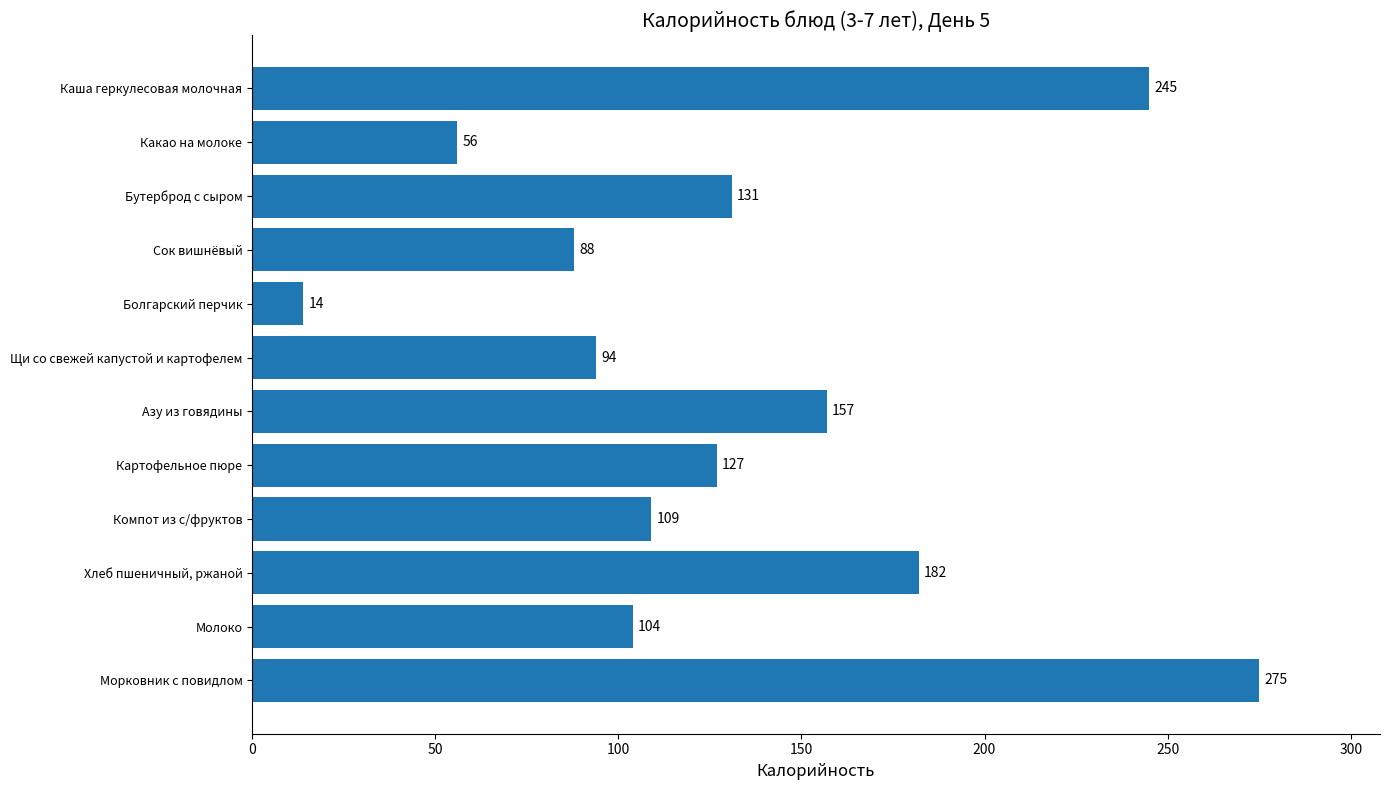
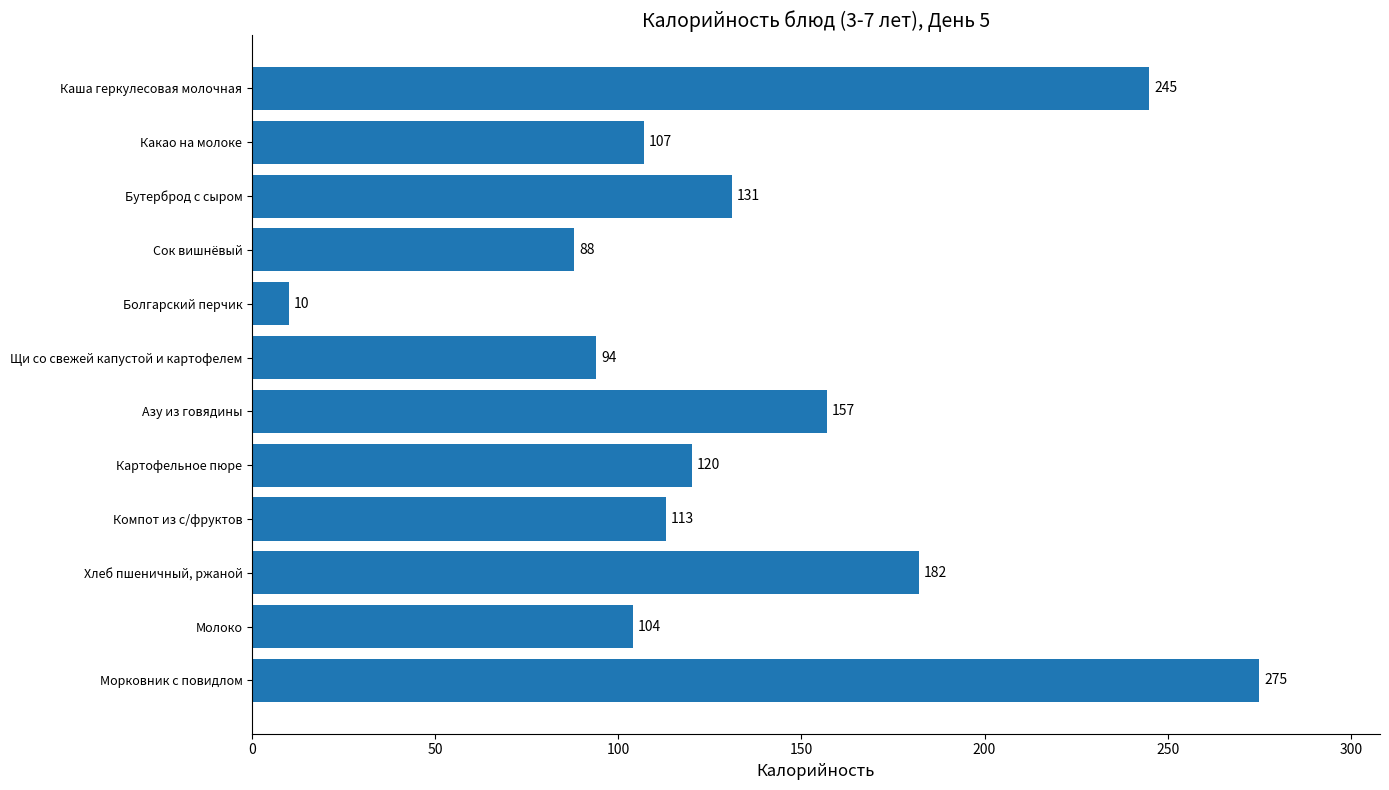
  {
    "Каша геркулесовая молочная": 245,
-   "Какао на молоке": 56,
+   "Какао на молоке": 107,
    "Бутерброд с сыром": 131,
    "Сок вишнёвый": 88,
-   "Болгарский перчик": 14,
+   "Болгарский перчик": 10,
    "Щи со свежей капустой и картофелем": 94,
    "Азу из говядины": 157,
-   "Картофельное пюре": 127,
-   "Компот из с/фруктов": 109,
+   "Картофельное пюре": 120,
+   "Компот из с/фруктов": 113,
    "Хлеб пшеничный, ржаной": 182,
    "Молоко": 104,
    "Морковник с повидлом": 275
  }
